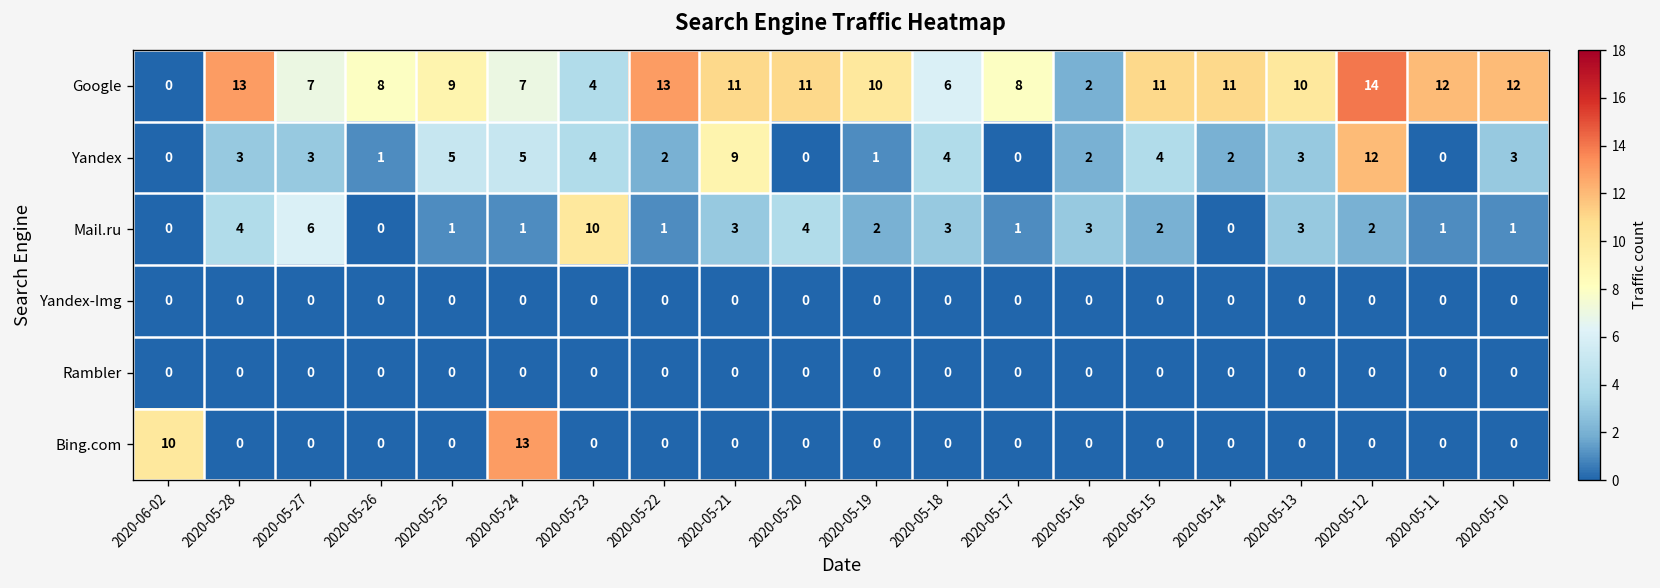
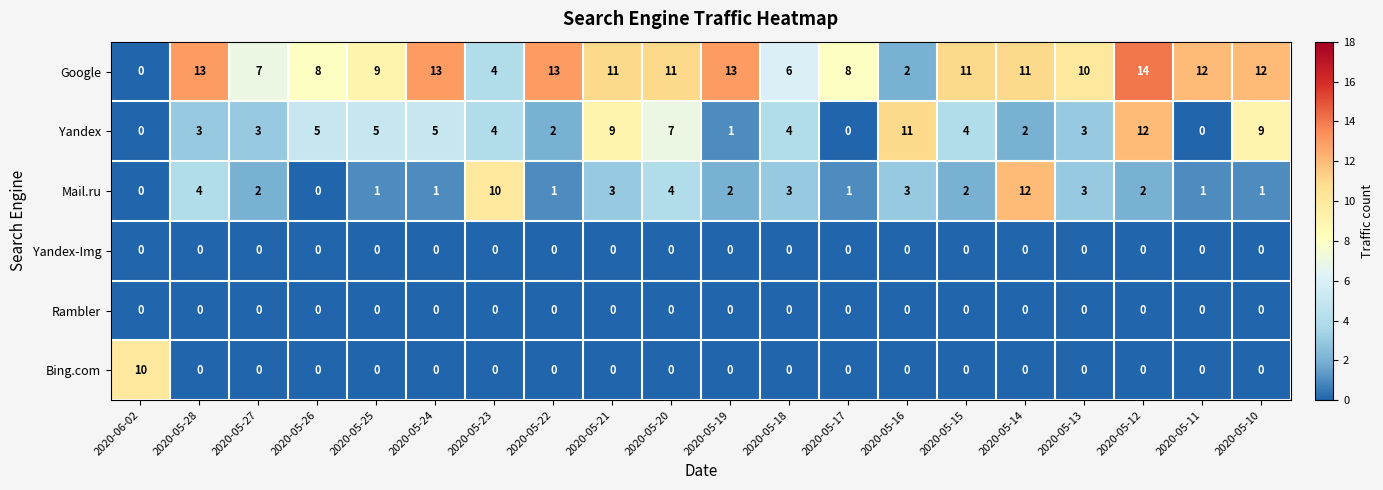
  {
    "Google": {
      "2020-06-02": 0,
      "2020-05-28": 13,
      "2020-05-27": 7,
      "2020-05-26": 8,
      "2020-05-25": 9,
-     "2020-05-24": 7,
+     "2020-05-24": 13,
      "2020-05-23": 4,
      "2020-05-22": 13,
      "2020-05-21": 11,
      "2020-05-20": 11,
-     "2020-05-19": 10,
+     "2020-05-19": 13,
      "2020-05-18": 6,
      "2020-05-17": 8,
      "2020-05-16": 2,
      "2020-05-15": 11,
      "2020-05-14": 11,
      "2020-05-13": 10,
      "2020-05-12": 14,
      "2020-05-11": 12,
      "2020-05-10": 12
    },
    "Yandex": {
      "2020-06-02": 0,
      "2020-05-28": 3,
      "2020-05-27": 3,
-     "2020-05-26": 1,
+     "2020-05-26": 5,
      "2020-05-25": 5,
      "2020-05-24": 5,
      "2020-05-23": 4,
      "2020-05-22": 2,
      "2020-05-21": 9,
-     "2020-05-20": 0,
+     "2020-05-20": 7,
      "2020-05-19": 1,
      "2020-05-18": 4,
      "2020-05-17": 0,
-     "2020-05-16": 2,
+     "2020-05-16": 11,
      "2020-05-15": 4,
      "2020-05-14": 2,
      "2020-05-13": 3,
      "2020-05-12": 12,
      "2020-05-11": 0,
-     "2020-05-10": 3
+     "2020-05-10": 9
    },
    "Mail.ru": {
      "2020-06-02": 0,
      "2020-05-28": 4,
-     "2020-05-27": 6,
+     "2020-05-27": 2,
      "2020-05-26": 0,
      "2020-05-25": 1,
      "2020-05-24": 1,
      "2020-05-23": 10,
      "2020-05-22": 1,
      "2020-05-21": 3,
      "2020-05-20": 4,
      "2020-05-19": 2,
      "2020-05-18": 3,
      "2020-05-17": 1,
      "2020-05-16": 3,
      "2020-05-15": 2,
-     "2020-05-14": 0,
+     "2020-05-14": 12,
      "2020-05-13": 3,
      "2020-05-12": 2,
      "2020-05-11": 1,
      "2020-05-10": 1
    },
    "Yandex-Img": {
      "2020-06-02": 0,
      "2020-05-28": 0,
      "2020-05-27": 0,
      "2020-05-26": 0,
      "2020-05-25": 0,
      "2020-05-24": 0,
      "2020-05-23": 0,
      "2020-05-22": 0,
      "2020-05-21": 0,
      "2020-05-20": 0,
      "2020-05-19": 0,
      "2020-05-18": 0,
      "2020-05-17": 0,
      "2020-05-16": 0,
      "2020-05-15": 0,
      "2020-05-14": 0,
      "2020-05-13": 0,
      "2020-05-12": 0,
      "2020-05-11": 0,
      "2020-05-10": 0
    },
    "Rambler": {
      "2020-06-02": 0,
      "2020-05-28": 0,
      "2020-05-27": 0,
      "2020-05-26": 0,
      "2020-05-25": 0,
      "2020-05-24": 0,
      "2020-05-23": 0,
      "2020-05-22": 0,
      "2020-05-21": 0,
      "2020-05-20": 0,
      "2020-05-19": 0,
      "2020-05-18": 0,
      "2020-05-17": 0,
      "2020-05-16": 0,
      "2020-05-15": 0,
      "2020-05-14": 0,
      "2020-05-13": 0,
      "2020-05-12": 0,
      "2020-05-11": 0,
      "2020-05-10": 0
    },
    "Bing.com": {
      "2020-06-02": 10,
      "2020-05-28": 0,
      "2020-05-27": 0,
      "2020-05-26": 0,
      "2020-05-25": 0,
-     "2020-05-24": 13,
+     "2020-05-24": 0,
      "2020-05-23": 0,
      "2020-05-22": 0,
      "2020-05-21": 0,
      "2020-05-20": 0,
      "2020-05-19": 0,
      "2020-05-18": 0,
      "2020-05-17": 0,
      "2020-05-16": 0,
      "2020-05-15": 0,
      "2020-05-14": 0,
      "2020-05-13": 0,
      "2020-05-12": 0,
      "2020-05-11": 0,
      "2020-05-10": 0
    }
  }
